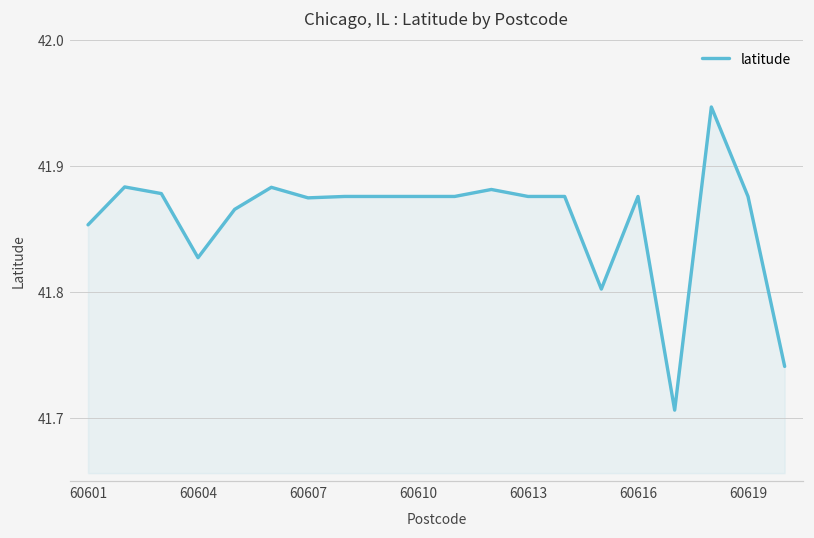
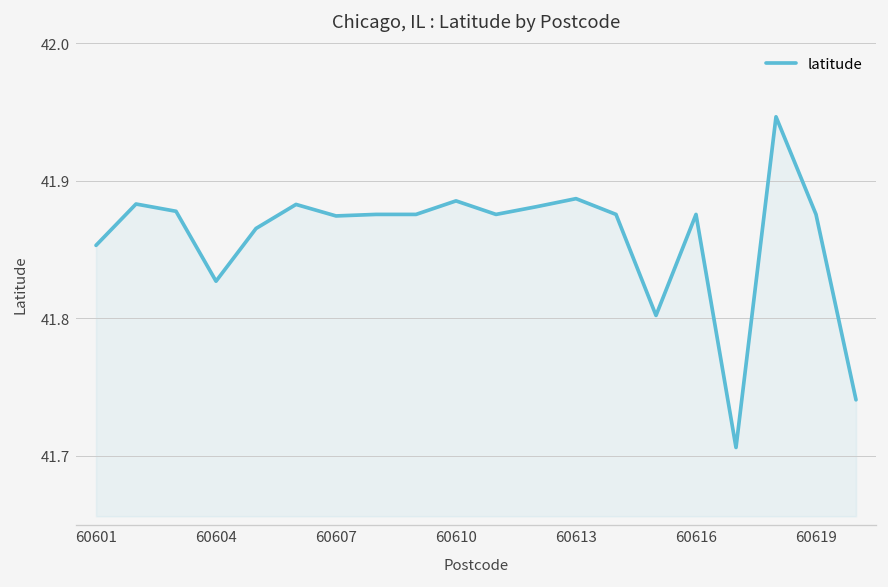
  {
    "60601": 41.853,
    "60604": 41.827,
    "60607": 41.874,
-   "60610": 41.876,
-   "60613": 41.876,
+   "60610": 41.885,
+   "60613": 41.887,
    "60616": 41.876,
    "60619": 41.876
  }
